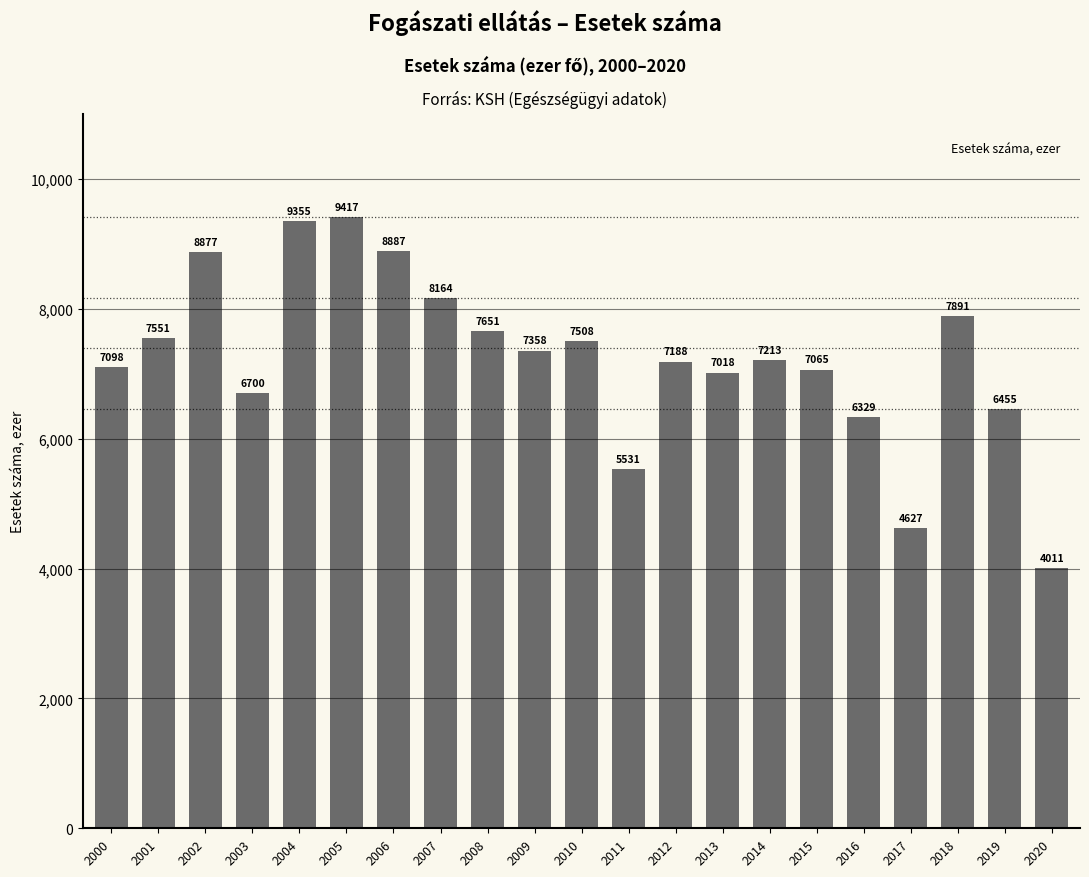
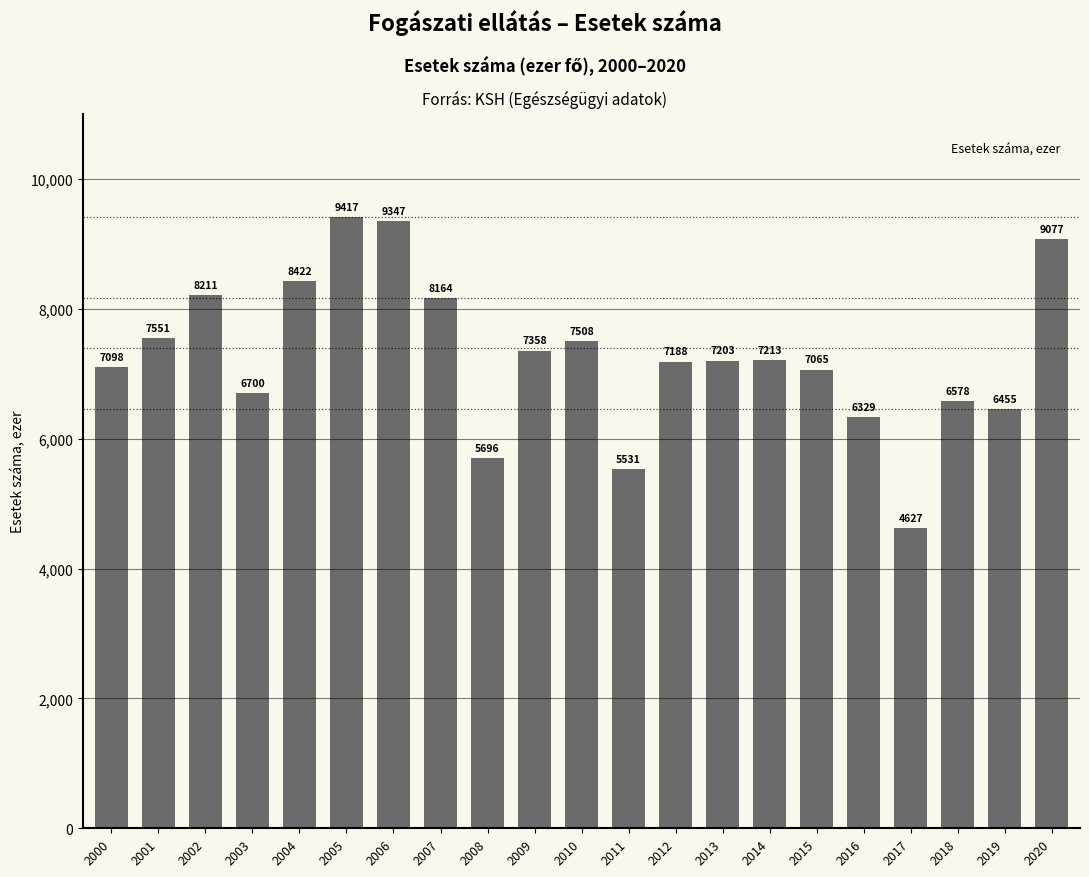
  {
    "2000": 7098,
    "2001": 7551,
-   "2002": 8877,
+   "2002": 8211,
    "2003": 6700,
-   "2004": 9355,
+   "2004": 8422,
    "2005": 9417,
-   "2006": 8887,
+   "2006": 9347,
    "2007": 8164,
-   "2008": 7651,
+   "2008": 5696,
    "2009": 7358,
    "2010": 7508,
    "2011": 5531,
    "2012": 7188,
-   "2013": 7018,
+   "2013": 7203,
    "2014": 7213,
    "2015": 7065,
    "2016": 6329,
    "2017": 4627,
-   "2018": 7891,
+   "2018": 6578,
    "2019": 6455,
-   "2020": 4011
+   "2020": 9077
  }
